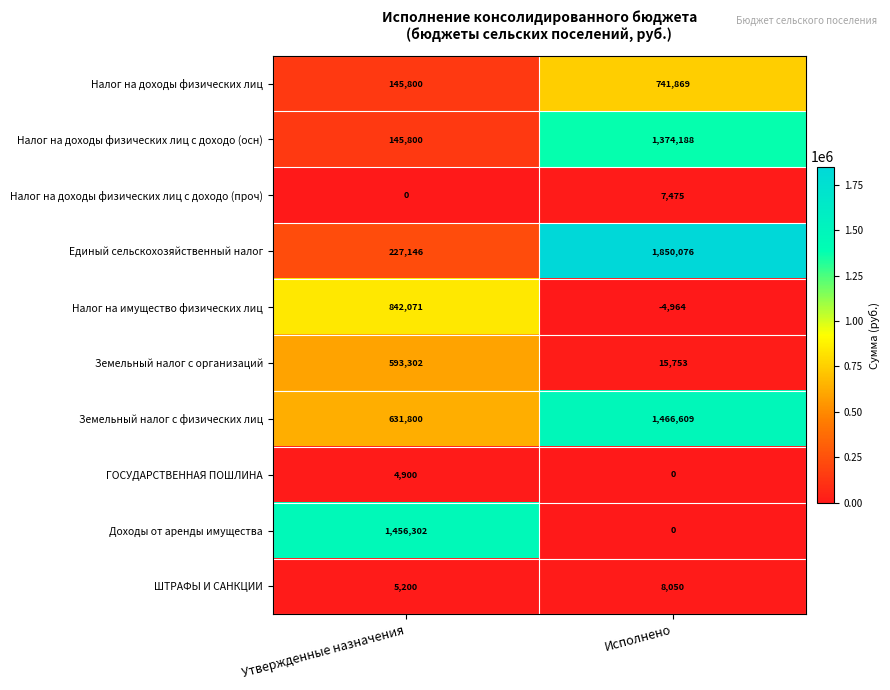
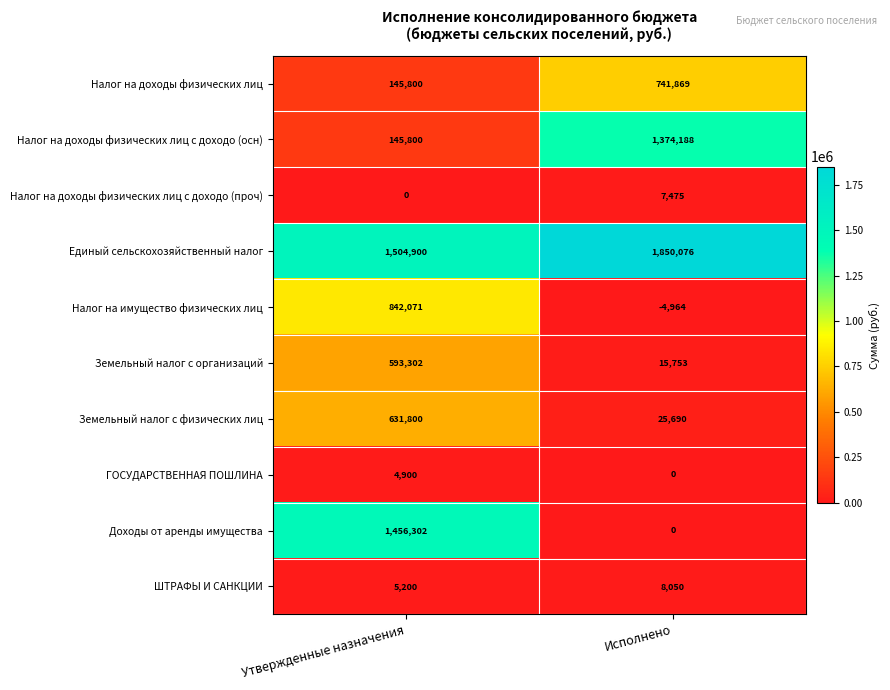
  {
    "Налог на доходы физических лиц": {
      "Утвержденные назначения": "145,800",
      "Исполнено": "741,869"
    },
    "Налог на доходы физических лиц с доходо (осн)": {
      "Утвержденные назначения": "145,800",
      "Исполнено": "1,374,188"
    },
    "Налог на доходы физических лиц с доходо (проч)": {
      "Утвержденные назначения": "0",
      "Исполнено": "7,475"
    },
    "Единый сельскохозяйственный налог": {
-     "Утвержденные назначения": "227,146",
+     "Утвержденные назначения": "1,504,900",
      "Исполнено": "1,850,076"
    },
    "Налог на имущество физических лиц": {
      "Утвержденные назначения": "842,071",
      "Исполнено": "-4,964"
    },
    "Земельный налог с организаций": {
      "Утвержденные назначения": "593,302",
      "Исполнено": "15,753"
    },
    "Земельный налог с физических лиц": {
      "Утвержденные назначения": "631,800",
-     "Исполнено": "1,466,609"
+     "Исполнено": "25,690"
    },
    "ГОСУДАРСТВЕННАЯ ПОШЛИНА": {
      "Утвержденные назначения": "4,900",
      "Исполнено": "0"
    },
    "Доходы от аренды имущества": {
      "Утвержденные назначения": "1,456,302",
      "Исполнено": "0"
    },
    "ШТРАФЫ И САНКЦИИ": {
      "Утвержденные назначения": "5,200",
      "Исполнено": "8,050"
    }
  }
